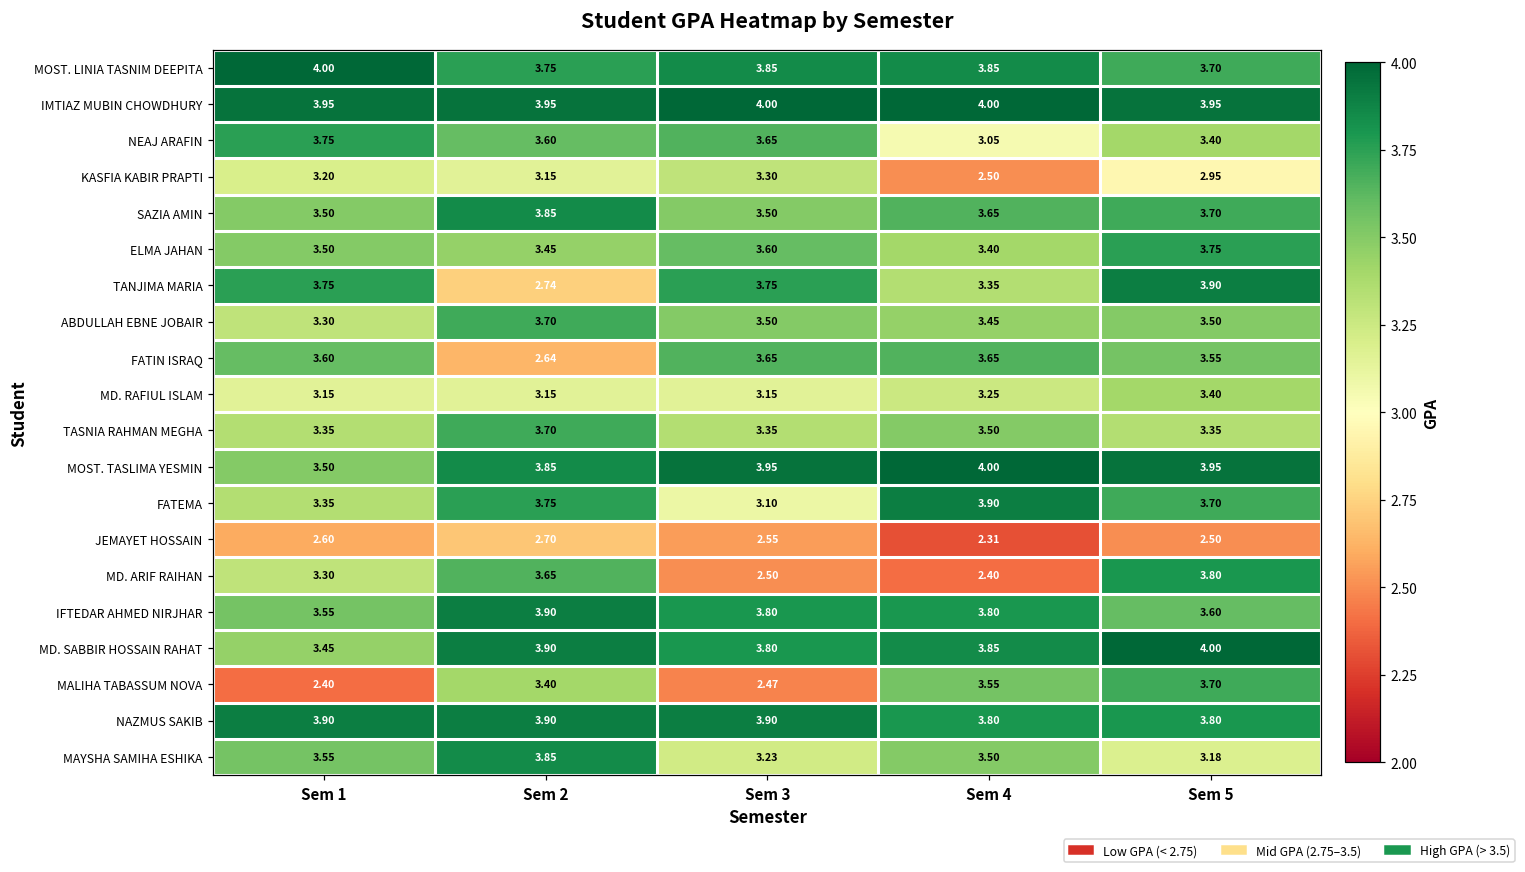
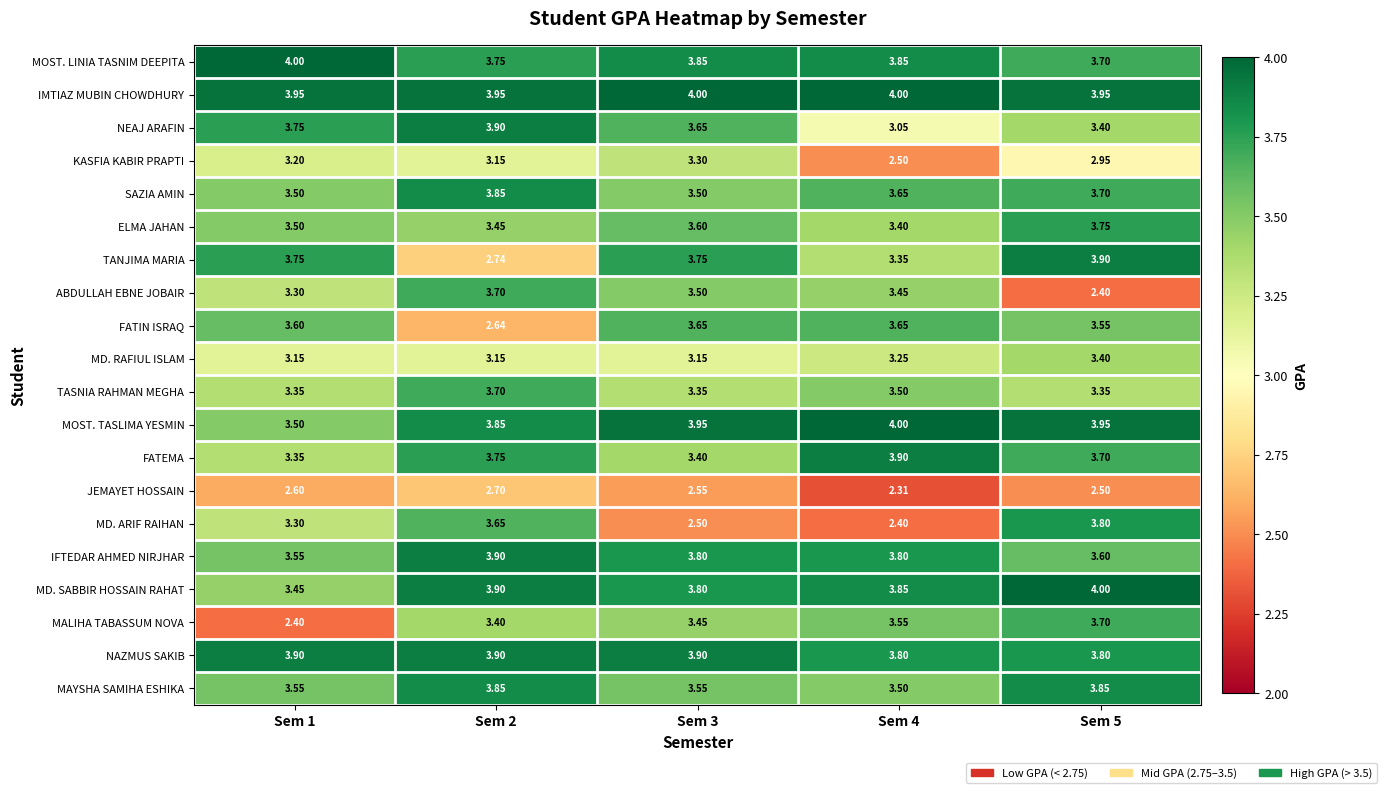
  {
    "MOST. LINIA TASNIM DEEPITA": {
      "Sem 1": 4.00,
      "Sem 2": 3.75,
      "Sem 3": 3.85,
      "Sem 4": 3.85,
      "Sem 5": 3.70
    },
    "IMTIAZ MUBIN CHOWDHURY": {
      "Sem 1": 3.95,
      "Sem 2": 3.95,
      "Sem 3": 4.00,
      "Sem 4": 4.00,
      "Sem 5": 3.95
    },
    "NEAJ ARAFIN": {
      "Sem 1": 3.75,
-     "Sem 2": 3.60,
+     "Sem 2": 3.90,
      "Sem 3": 3.65,
      "Sem 4": 3.05,
      "Sem 5": 3.40
    },
    "KASFIA KABIR PRAPTI": {
      "Sem 1": 3.20,
      "Sem 2": 3.15,
      "Sem 3": 3.30,
      "Sem 4": 2.50,
      "Sem 5": 2.95
    },
    "SAZIA AMIN": {
      "Sem 1": 3.50,
      "Sem 2": 3.85,
      "Sem 3": 3.50,
      "Sem 4": 3.65,
      "Sem 5": 3.70
    },
    "ELMA JAHAN": {
      "Sem 1": 3.50,
      "Sem 2": 3.45,
      "Sem 3": 3.60,
      "Sem 4": 3.40,
      "Sem 5": 3.75
    },
    "TANJIMA MARIA": {
      "Sem 1": 3.75,
      "Sem 2": 2.74,
      "Sem 3": 3.75,
      "Sem 4": 3.35,
      "Sem 5": 3.90
    },
    "ABDULLAH EBNE JOBAIR": {
      "Sem 1": 3.30,
      "Sem 2": 3.70,
      "Sem 3": 3.50,
      "Sem 4": 3.45,
-     "Sem 5": 3.50
+     "Sem 5": 2.40
    },
    "FATIN ISRAQ": {
      "Sem 1": 3.60,
      "Sem 2": 2.64,
      "Sem 3": 3.65,
      "Sem 4": 3.65,
      "Sem 5": 3.55
    },
    "MD. RAFIUL ISLAM": {
      "Sem 1": 3.15,
      "Sem 2": 3.15,
      "Sem 3": 3.15,
      "Sem 4": 3.25,
      "Sem 5": 3.40
    },
    "TASNIA RAHMAN MEGHA": {
      "Sem 1": 3.35,
      "Sem 2": 3.70,
      "Sem 3": 3.35,
      "Sem 4": 3.50,
      "Sem 5": 3.35
    },
    "MOST. TASLIMA YESMIN": {
      "Sem 1": 3.50,
      "Sem 2": 3.85,
      "Sem 3": 3.95,
      "Sem 4": 4.00,
      "Sem 5": 3.95
    },
    "FATEMA": {
      "Sem 1": 3.35,
      "Sem 2": 3.75,
-     "Sem 3": 3.10,
+     "Sem 3": 3.40,
      "Sem 4": 3.90,
      "Sem 5": 3.70
    },
    "JEMAYET HOSSAIN": {
      "Sem 1": 2.60,
      "Sem 2": 2.70,
      "Sem 3": 2.55,
      "Sem 4": 2.31,
      "Sem 5": 2.50
    },
    "MD. ARIF RAIHAN": {
      "Sem 1": 3.30,
      "Sem 2": 3.65,
      "Sem 3": 2.50,
      "Sem 4": 2.40,
      "Sem 5": 3.80
    },
    "IFTEDAR AHMED NIRJHAR": {
      "Sem 1": 3.55,
      "Sem 2": 3.90,
      "Sem 3": 3.80,
      "Sem 4": 3.80,
      "Sem 5": 3.60
    },
    "MD. SABBIR HOSSAIN RAHAT": {
      "Sem 1": 3.45,
      "Sem 2": 3.90,
      "Sem 3": 3.80,
      "Sem 4": 3.85,
      "Sem 5": 4.00
    },
    "MALIHA TABASSUM NOVA": {
      "Sem 1": 2.40,
      "Sem 2": 3.40,
-     "Sem 3": 2.47,
+     "Sem 3": 3.45,
      "Sem 4": 3.55,
      "Sem 5": 3.70
    },
    "NAZMUS SAKIB": {
      "Sem 1": 3.90,
      "Sem 2": 3.90,
      "Sem 3": 3.90,
      "Sem 4": 3.80,
      "Sem 5": 3.80
    },
    "MAYSHA SAMIHA ESHIKA": {
      "Sem 1": 3.55,
      "Sem 2": 3.85,
-     "Sem 3": 3.23,
+     "Sem 3": 3.55,
      "Sem 4": 3.50,
-     "Sem 5": 3.18
+     "Sem 5": 3.85
    }
  }
